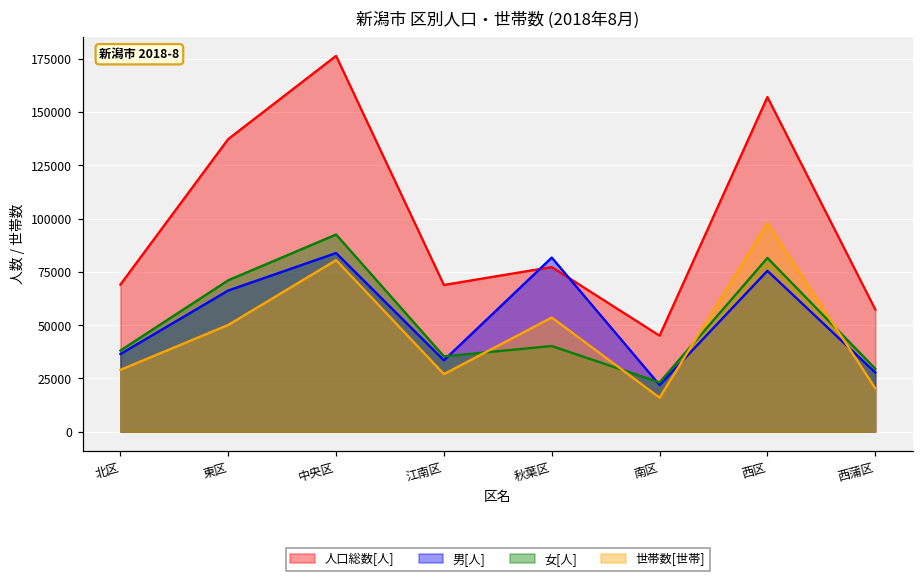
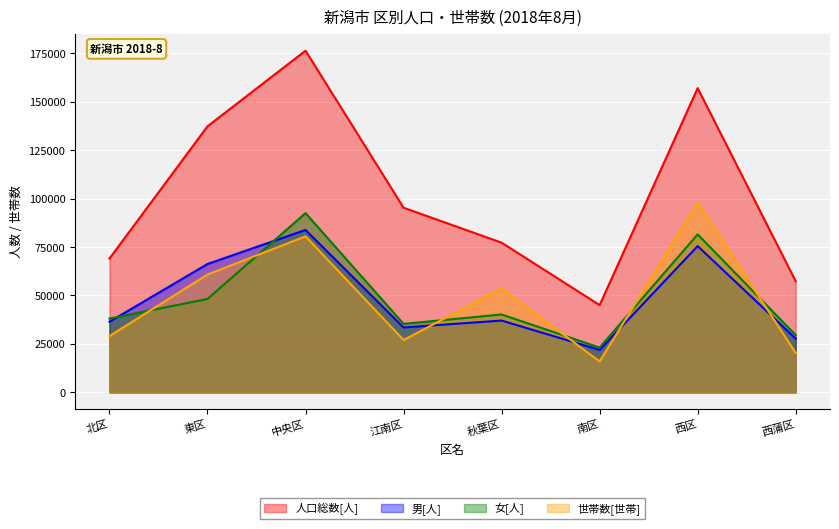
  {
    "人口総数[人]": {
      "北区": 69000,
      "東区": 137000,
      "中央区": 176000,
-     "江南区": 69000,
+     "江南区": 95000,
      "秋葉区": 77000,
      "南区": 45000,
      "西区": 157000,
      "西蒲区": 57000
    },
    "男[人]": {
      "北区": 36000,
      "東区": 66000,
      "中央区": 84000,
      "江南区": 34000,
-     "秋葉区": 82000,
+     "秋葉区": 37000,
      "西区": 75000,
      "西蒲区": 28000
    },
    "女[人]": {
      "北区": 38000,
-     "東区": 71000,
+     "東区": 48000,
      "中央区": 93000,
      "江南区": 35000,
      "秋葉区": 40000,
      "西区": 82000,
      "西蒲区": 30000
    },
    "世帯数[世帯]": {
      "北区": 29000,
-     "東区": 50000,
+     "東区": 61000,
      "中央区": 81000,
      "江南区": 27000,
      "秋葉区": 54000,
      "南区": 16000,
      "西区": 98000,
      "西蒲区": 20000
    }
  }
